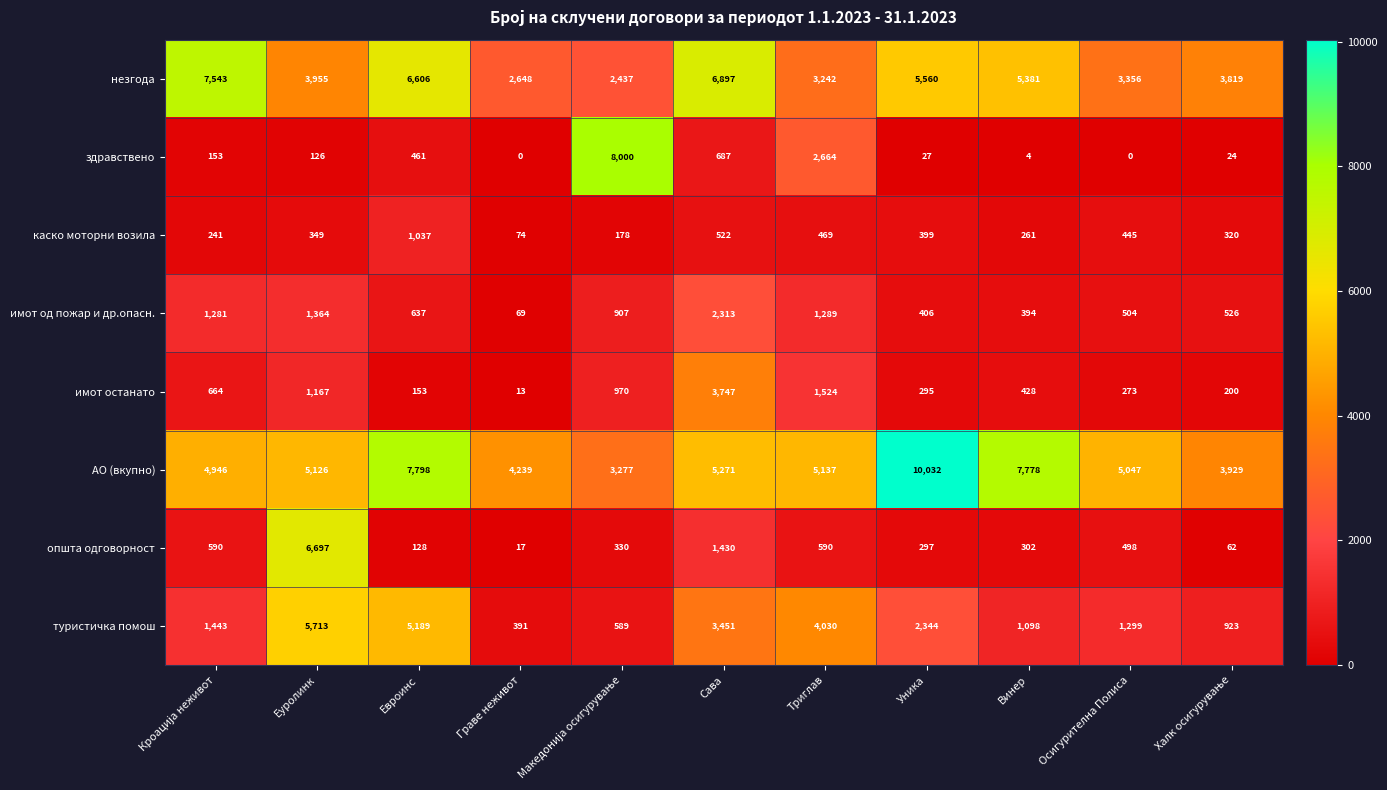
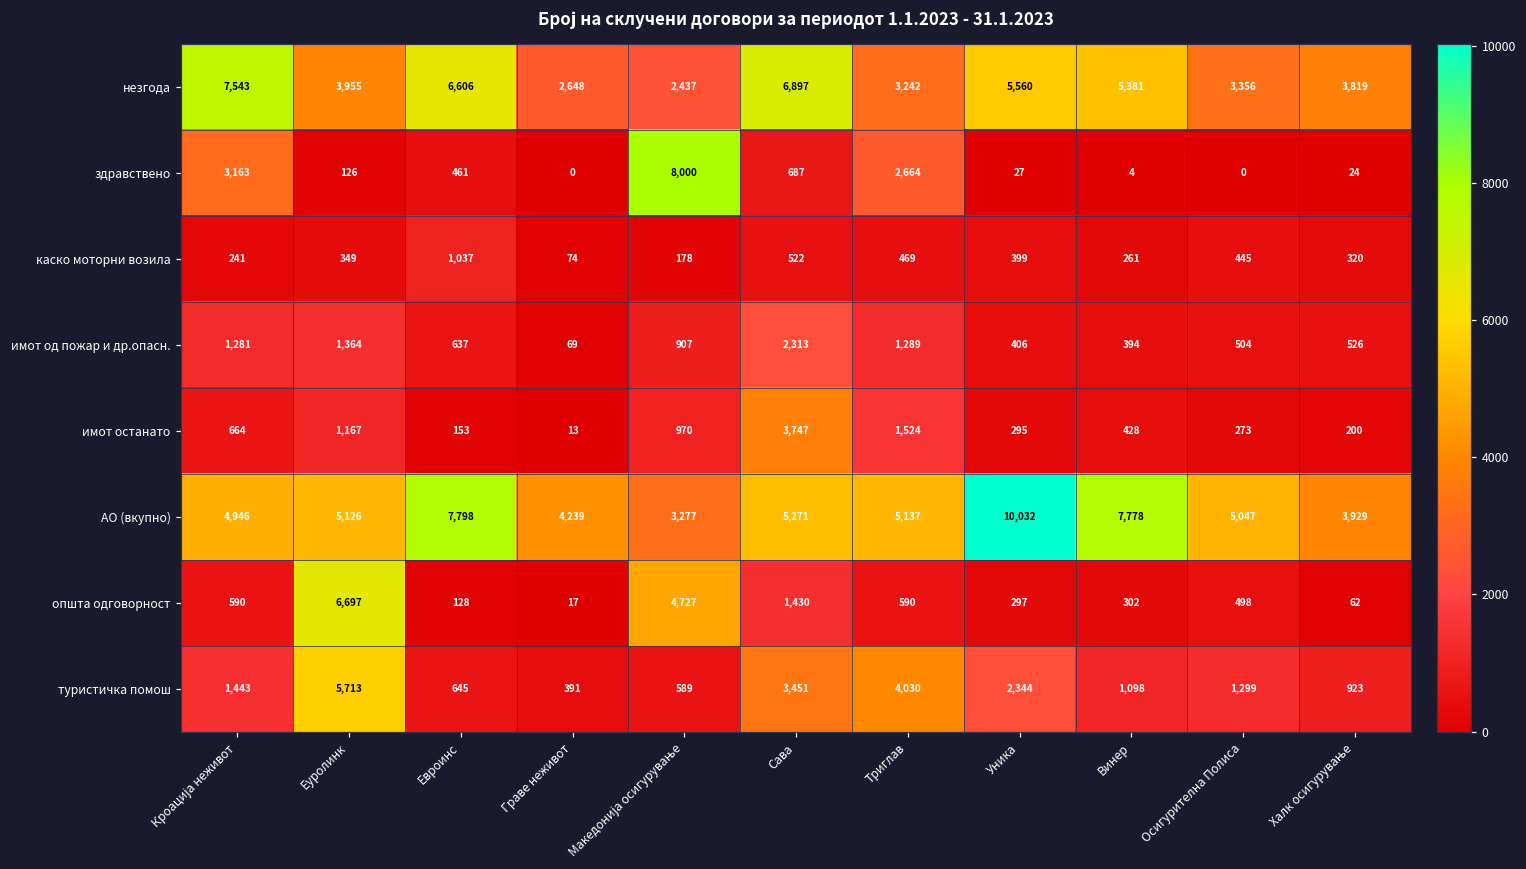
  {
    "незгода": {
      "Кроација неживот": "7,543",
      "Еуролинк": "3,955",
      "Евроинс": "6,606",
      "Граве неживот": "2,648",
      "Македонија осигурување": "2,437",
      "Сава": "6,897",
      "Триглав": "3,242",
      "Уника": "5,560",
      "Винер": "5,381",
      "Осигурителна Полиса": "3,356",
      "Халк осигурување": "3,819"
    },
    "здравствено": {
-     "Кроација неживот": "153",
+     "Кроација неживот": "3,163",
      "Еуролинк": "126",
      "Евроинс": "461",
      "Граве неживот": "0",
      "Македонија осигурување": "8,000",
      "Сава": "687",
      "Триглав": "2,664",
      "Уника": "27",
      "Винер": "4",
      "Осигурителна Полиса": "0",
      "Халк осигурување": "24"
    },
    "каско моторни возила": {
      "Кроација неживот": "241",
      "Еуролинк": "349",
      "Евроинс": "1,037",
      "Граве неживот": "74",
      "Македонија осигурување": "178",
      "Сава": "522",
      "Триглав": "469",
      "Уника": "399",
      "Винер": "261",
      "Осигурителна Полиса": "445",
      "Халк осигурување": "320"
    },
    "имот од пожар и др.опасн.": {
      "Кроација неживот": "1,281",
      "Еуролинк": "1,364",
      "Евроинс": "637",
      "Граве неживот": "69",
      "Македонија осигурување": "907",
      "Сава": "2,313",
      "Триглав": "1,289",
      "Уника": "406",
      "Винер": "394",
      "Осигурителна Полиса": "504",
      "Халк осигурување": "526"
    },
    "имот останато": {
      "Кроација неживот": "664",
      "Еуролинк": "1,167",
      "Евроинс": "153",
      "Граве неживот": "13",
      "Македонија осигурување": "970",
      "Сава": "3,747",
      "Триглав": "1,524",
      "Уника": "295",
      "Винер": "428",
      "Осигурителна Полиса": "273",
      "Халк осигурување": "200"
    },
    "АО (вкупно)": {
      "Кроација неживот": "4,946",
      "Еуролинк": "5,126",
      "Евроинс": "7,798",
      "Граве неживот": "4,239",
      "Македонија осигурување": "3,277",
      "Сава": "5,271",
      "Триглав": "5,137",
      "Уника": "10,032",
      "Винер": "7,778",
      "Осигурителна Полиса": "5,047",
      "Халк осигурување": "3,929"
    },
    "општа одговорност": {
      "Кроација неживот": "590",
      "Еуролинк": "6,697",
      "Евроинс": "128",
      "Граве неживот": "17",
-     "Македонија осигурување": "330",
+     "Македонија осигурување": "4,727",
      "Сава": "1,430",
      "Триглав": "590",
      "Уника": "297",
      "Винер": "302",
      "Осигурителна Полиса": "498",
      "Халк осигурување": "62"
    },
    "туристичка помош": {
      "Кроација неживот": "1,443",
      "Еуролинк": "5,713",
-     "Евроинс": "5,189",
+     "Евроинс": "645",
      "Граве неживот": "391",
      "Македонија осигурување": "589",
      "Сава": "3,451",
      "Триглав": "4,030",
      "Уника": "2,344",
      "Винер": "1,098",
      "Осигурителна Полиса": "1,299",
      "Халк осигурување": "923"
    }
  }
